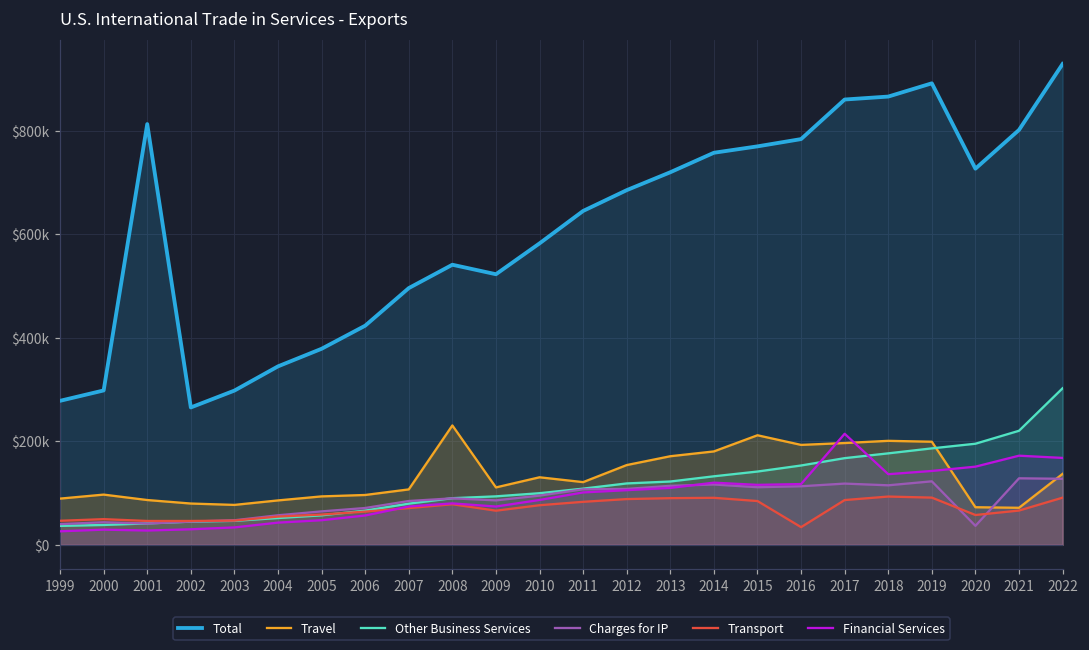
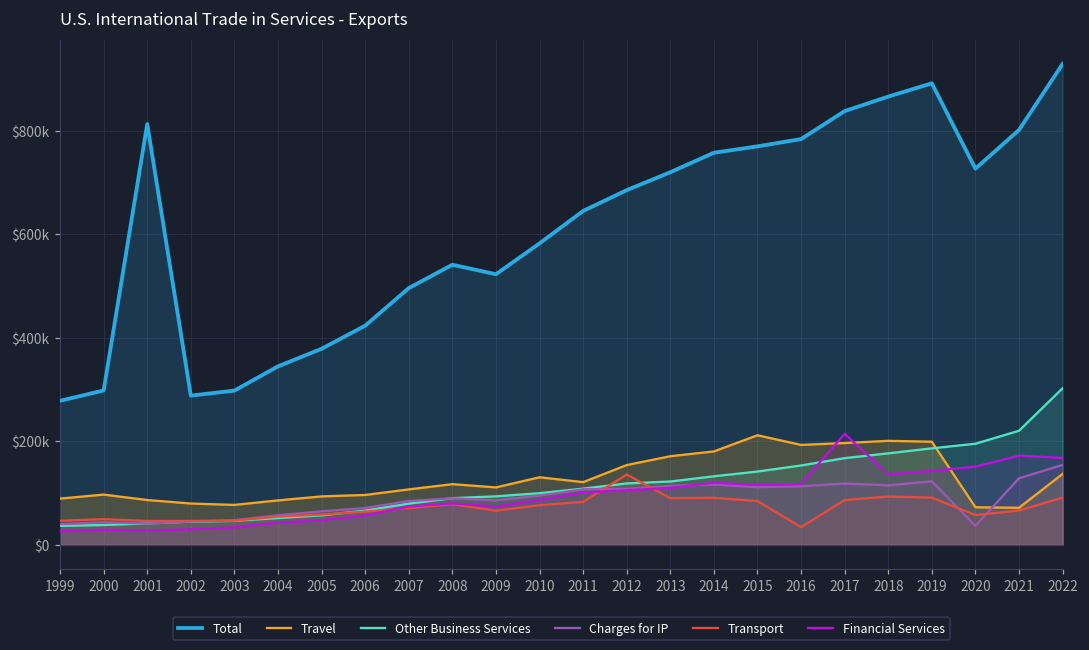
  {
    "Total": {
      "1999": "$280000",
      "2000": "$300000",
      "2001": "$810000",
-     "2002": "$270000",
+     "2002": "$290000",
      "2003": "$300000",
      "2004": "$340000",
      "2005": "$380000",
      "2006": "$420000",
      "2007": "$500000",
      "2008": "$540000",
      "2009": "$520000",
      "2010": "$580000",
      "2011": "$640000",
      "2012": "$680000",
      "2013": "$720000",
      "2014": "$760000",
      "2015": "$770000",
      "2016": "$780000",
-     "2017": "$860000",
+     "2017": "$840000",
      "2018": "$870000",
      "2019": "$890000",
      "2020": "$730000",
      "2021": "$800000",
      "2022": "$930000"
    },
    "Travel": {
      "1999": "$90000",
      "2000": "$100000",
      "2001": "$90000",
      "2002": "$80000",
      "2003": "$80000",
      "2004": "$90000",
      "2005": "$90000",
      "2006": "$100000",
      "2007": "$110000",
-     "2008": "$230000",
+     "2008": "$120000",
      "2009": "$110000",
      "2010": "$130000",
      "2011": "$120000",
      "2012": "$150000",
      "2013": "$170000",
      "2014": "$180000",
      "2015": "$210000",
      "2016": "$190000",
      "2017": "$200000",
      "2018": "$200000",
      "2019": "$200000",
      "2020": "$70000",
      "2022": "$140000"
    },
    "Other Business Services": {
      "2009": "$90000",
      "2012": "$120000",
      "2013": "$120000",
      "2014": "$130000",
      "2015": "$140000",
      "2016": "$150000",
      "2017": "$170000",
      "2018": "$180000",
      "2019": "$190000",
      "2020": "$200000",
      "2021": "$220000",
      "2022": "$300000"
    },
    "Charges for IP": {
      "2005": "$60000",
      "2009": "$90000",
      "2017": "$120000",
      "2018": "$110000",
      "2019": "$120000",
      "2020": "$40000",
      "2021": "$130000",
-     "2022": "$130000"
+     "2022": "$150000"
    },
    "Transport": {
      "1999": "$50000",
      "2000": "$50000",
      "2009": "$70000",
      "2010": "$80000",
      "2011": "$80000",
-     "2012": "$90000",
+     "2012": "$140000",
      "2013": "$90000",
      "2014": "$90000",
      "2015": "$80000",
      "2016": "$30000",
      "2017": "$90000",
      "2018": "$90000",
      "2019": "$90000",
      "2020": "$60000",
      "2022": "$90000"
    },
    "Financial Services": {
      "1999": "$30000",
      "2000": "$30000",
      "2001": "$30000",
      "2002": "$30000",
      "2003": "$30000",
      "2004": "$40000",
      "2005": "$50000",
      "2006": "$60000",
      "2009": "$70000",
      "2010": "$90000",
      "2011": "$100000",
      "2017": "$210000",
      "2018": "$140000",
      "2019": "$140000",
      "2020": "$150000",
      "2021": "$170000",
      "2022": "$170000"
    }
  }
